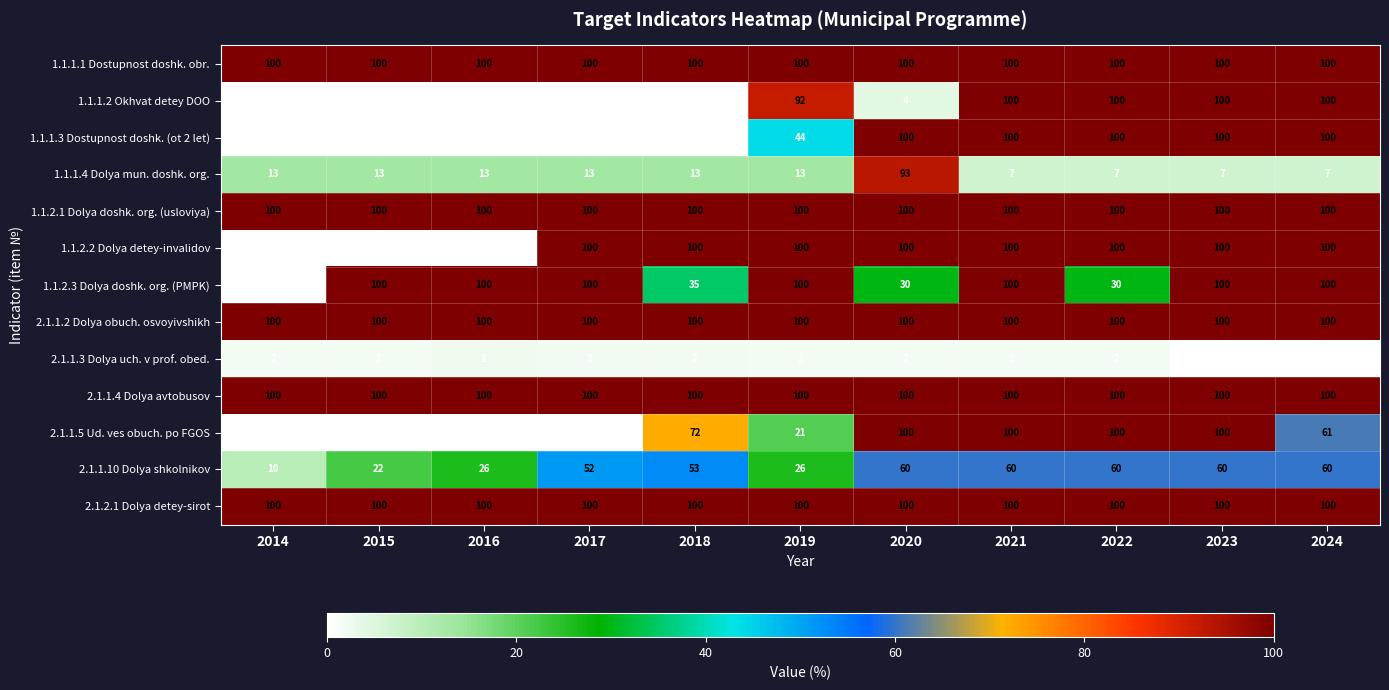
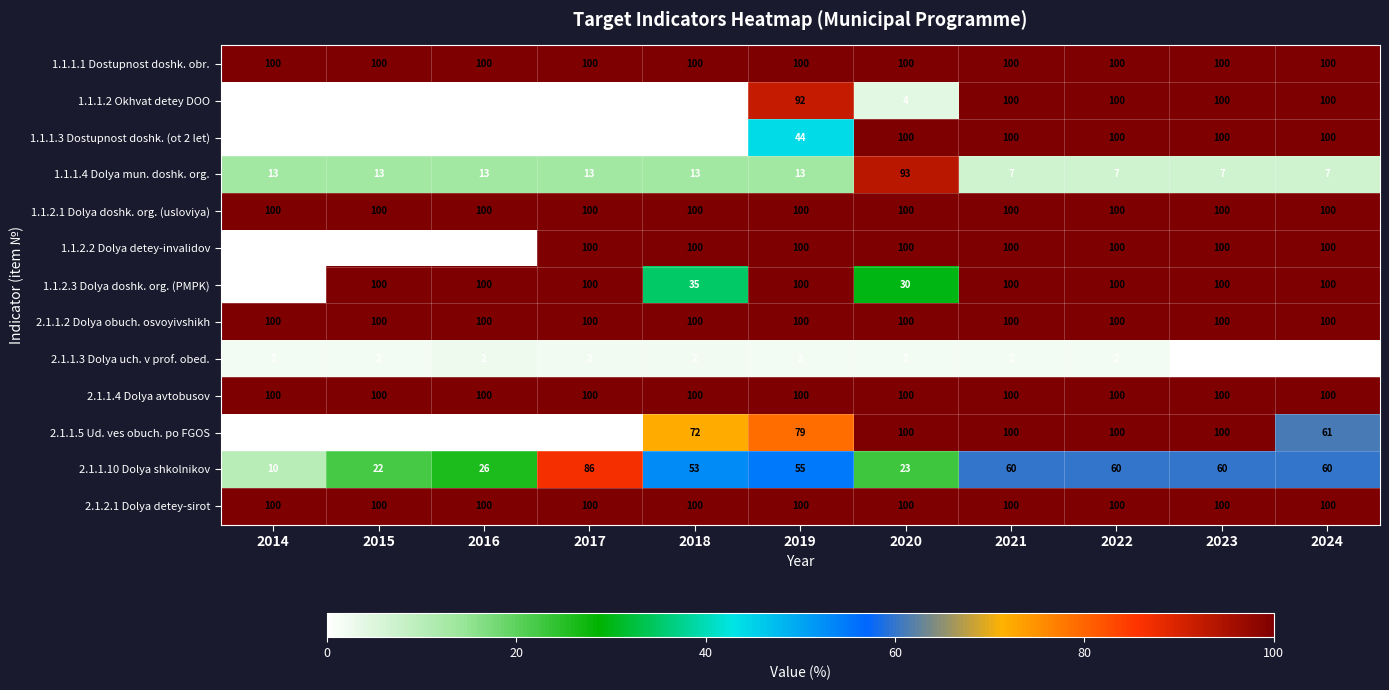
  {
    "1.1.1.1 Dostupnost doshk. obr.": {
      "2014": 100,
      "2015": 100,
      "2016": 100,
      "2017": 100,
      "2018": 100,
      "2019": 100,
      "2020": 100,
      "2021": 100,
      "2022": 100,
      "2023": 100,
      "2024": 100
    },
    "1.1.1.2 Okhvat detey DOO": {
      "2019": 92,
      "2021": 100,
      "2022": 100,
      "2023": 100,
      "2024": 100
    },
    "1.1.1.3 Dostupnost doshk. (ot 2 let)": {
      "2019": 44,
      "2020": 100,
      "2021": 100,
      "2022": 100,
      "2023": 100,
      "2024": 100
    },
    "1.1.1.4 Dolya mun. doshk. org.": {
      "2014": 13,
      "2015": 13,
      "2016": 13,
      "2017": 13,
      "2018": 13,
      "2019": 13,
      "2020": 93,
      "2021": 7,
      "2022": 7,
      "2023": 7,
      "2024": 7
    },
    "1.1.2.1 Dolya doshk. org. (usloviya)": {
      "2014": 100,
      "2015": 100,
      "2016": 100,
      "2017": 100,
      "2018": 100,
      "2019": 100,
      "2020": 100,
      "2021": 100,
      "2022": 100,
      "2023": 100,
      "2024": 100
    },
    "1.1.2.2 Dolya detey-invalidov": {
      "2017": 100,
      "2018": 100,
      "2019": 100,
      "2020": 100,
      "2021": 100,
      "2022": 100,
      "2023": 100,
      "2024": 100
    },
    "1.1.2.3 Dolya doshk. org. (PMPK)": {
      "2015": 100,
      "2016": 100,
      "2017": 100,
      "2018": 35,
      "2019": 100,
      "2020": 30,
      "2021": 100,
-     "2022": 30,
+     "2022": 100,
      "2023": 100,
      "2024": 100
    },
    "2.1.1.2 Dolya obuch. osvoyivshikh": {
      "2014": 100,
      "2015": 100,
      "2016": 100,
      "2017": 100,
      "2018": 100,
      "2019": 100,
      "2020": 100,
      "2021": 100,
      "2022": 100,
      "2023": 100,
      "2024": 100
    },
    "2.1.1.4 Dolya avtobusov": {
      "2014": 100,
      "2015": 100,
      "2016": 100,
      "2017": 100,
      "2018": 100,
      "2019": 100,
      "2020": 100,
      "2021": 100,
      "2022": 100,
      "2023": 100,
      "2024": 100
    },
    "2.1.1.5 Ud. ves obuch. po FGOS": {
      "2018": 72,
-     "2019": 21,
+     "2019": 79,
      "2020": 100,
      "2021": 100,
      "2022": 100,
      "2023": 100,
      "2024": 61
    },
    "2.1.1.10 Dolya shkolnikov": {
      "2014": 10,
      "2015": 22,
      "2016": 26,
-     "2017": 52,
+     "2017": 86,
      "2018": 53,
-     "2019": 26,
-     "2020": 60,
+     "2019": 55,
+     "2020": 23,
      "2021": 60,
      "2022": 60,
      "2023": 60,
      "2024": 60
    },
    "2.1.2.1 Dolya detey-sirot": {
      "2014": 100,
      "2015": 100,
      "2016": 100,
      "2017": 100,
      "2018": 100,
      "2019": 100,
      "2020": 100,
      "2021": 100,
      "2022": 100,
      "2023": 100,
      "2024": 100
    }
  }
